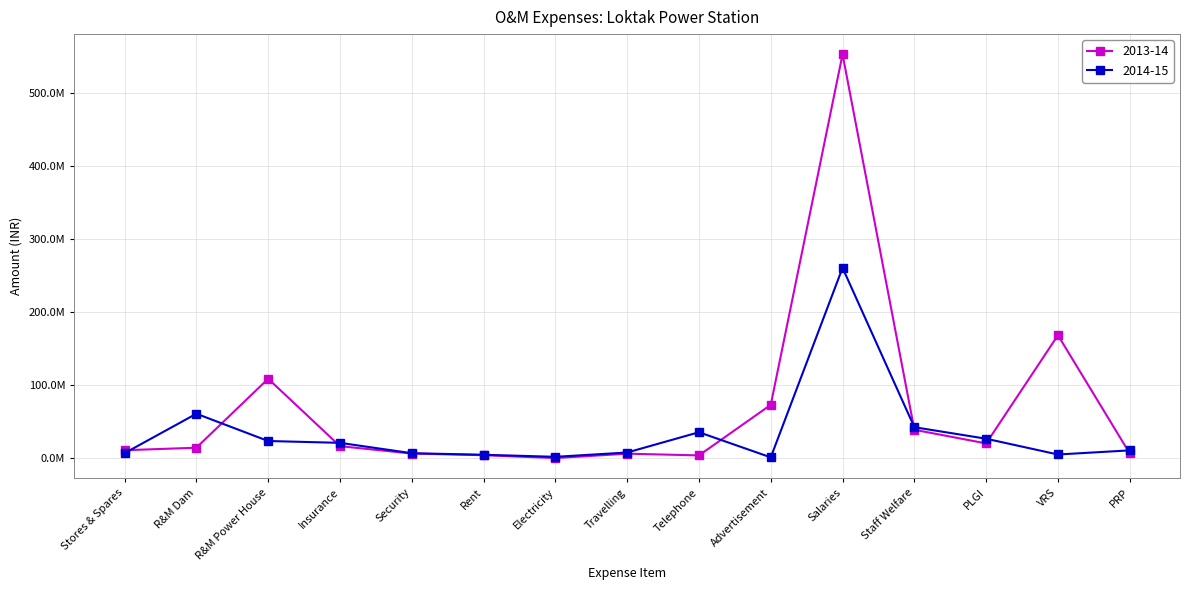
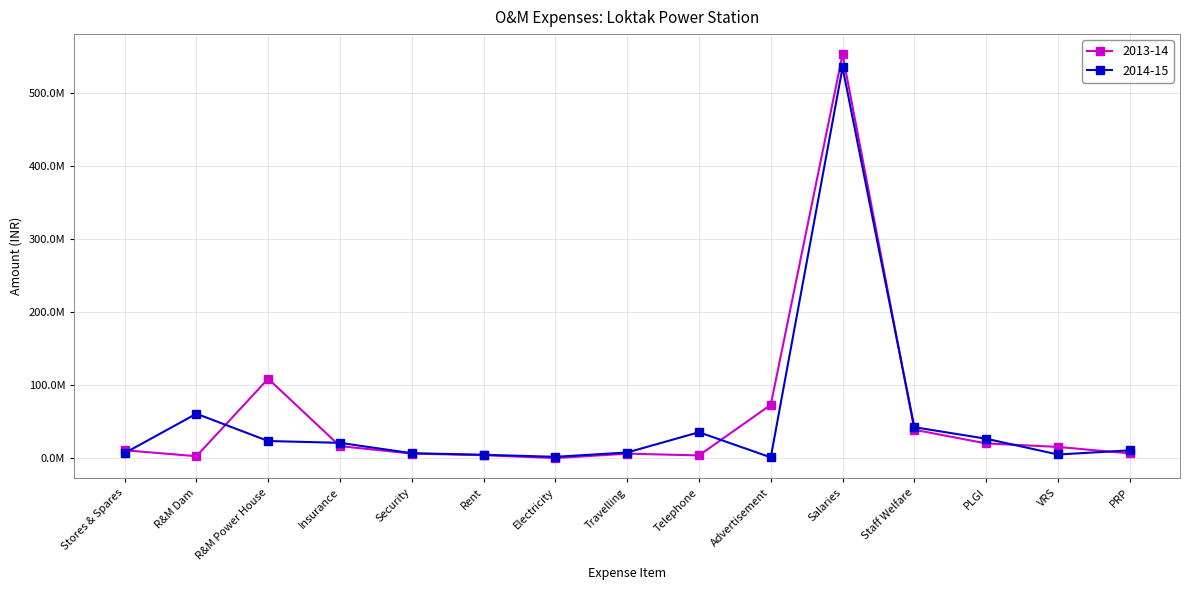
  {
    "2013-14": {
      "Stores & Spares": 10000000,
-     "R&M Dam": 10000000,
+     "R&M Dam": 0,
      "R&M Power House": 110000000,
      "Insurance": 20000000,
      "Telephone": 0,
      "Advertisement": 70000000,
      "Salaries": 550000000,
      "Staff Welfare": 40000000,
      "PLGI": 20000000,
-     "VRS": 170000000,
+     "VRS": 20000000,
      "PRP": 10000000
    },
    "2014-15": {
      "Stores & Spares": 10000000,
      "R&M Dam": 60000000,
      "R&M Power House": 20000000,
      "Insurance": 20000000,
      "Telephone": 40000000,
      "Advertisement": 0,
-     "Salaries": 260000000,
+     "Salaries": 540000000,
      "Staff Welfare": 40000000,
      "PLGI": 30000000,
      "VRS": 0,
      "PRP": 10000000
    }
  }
